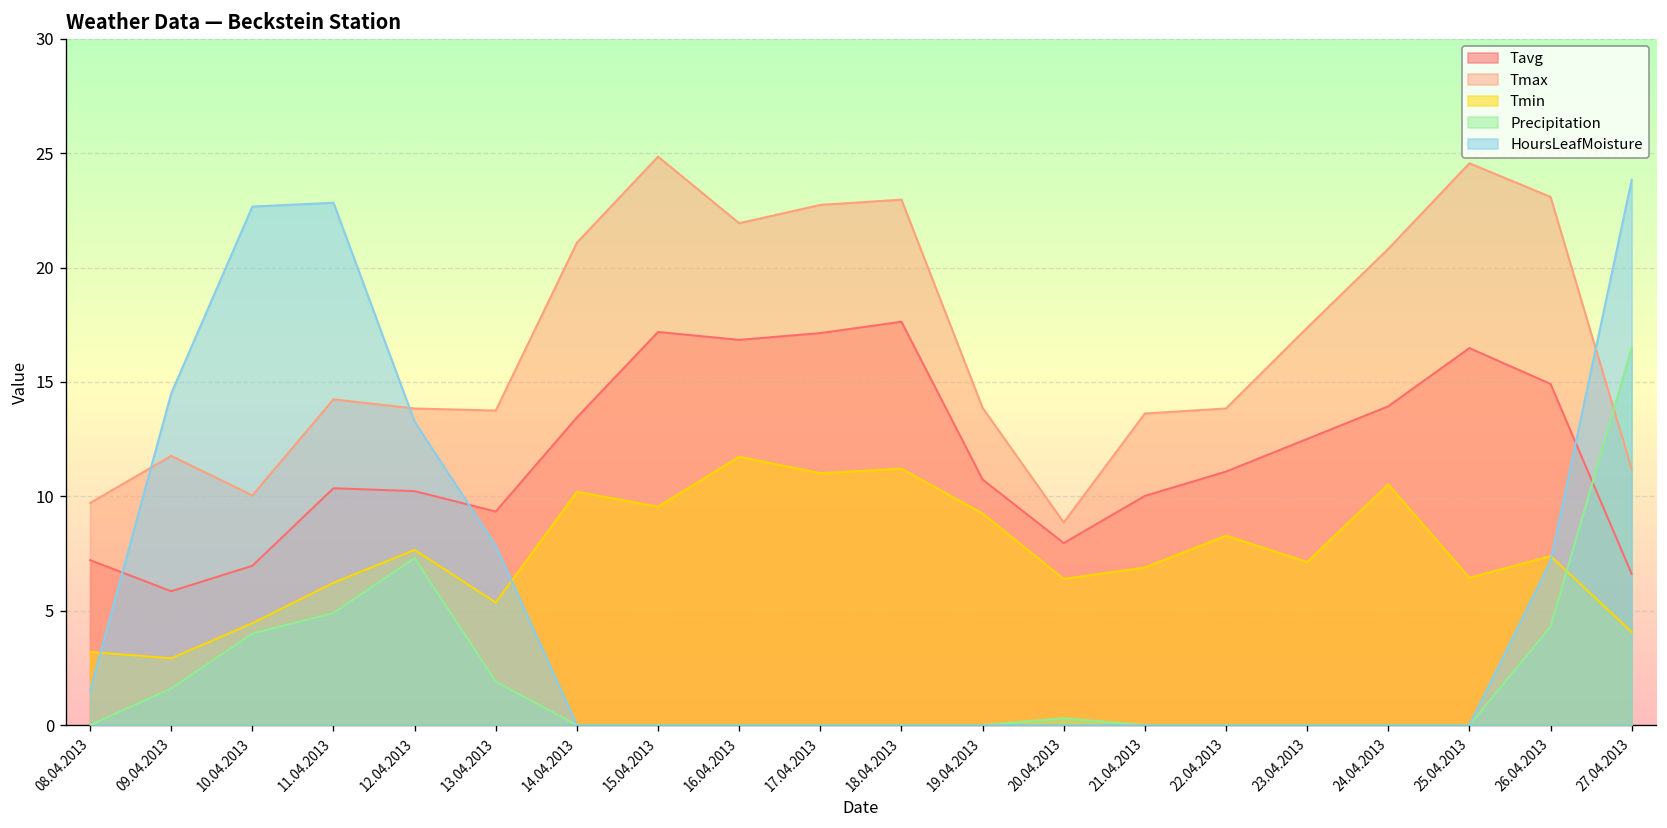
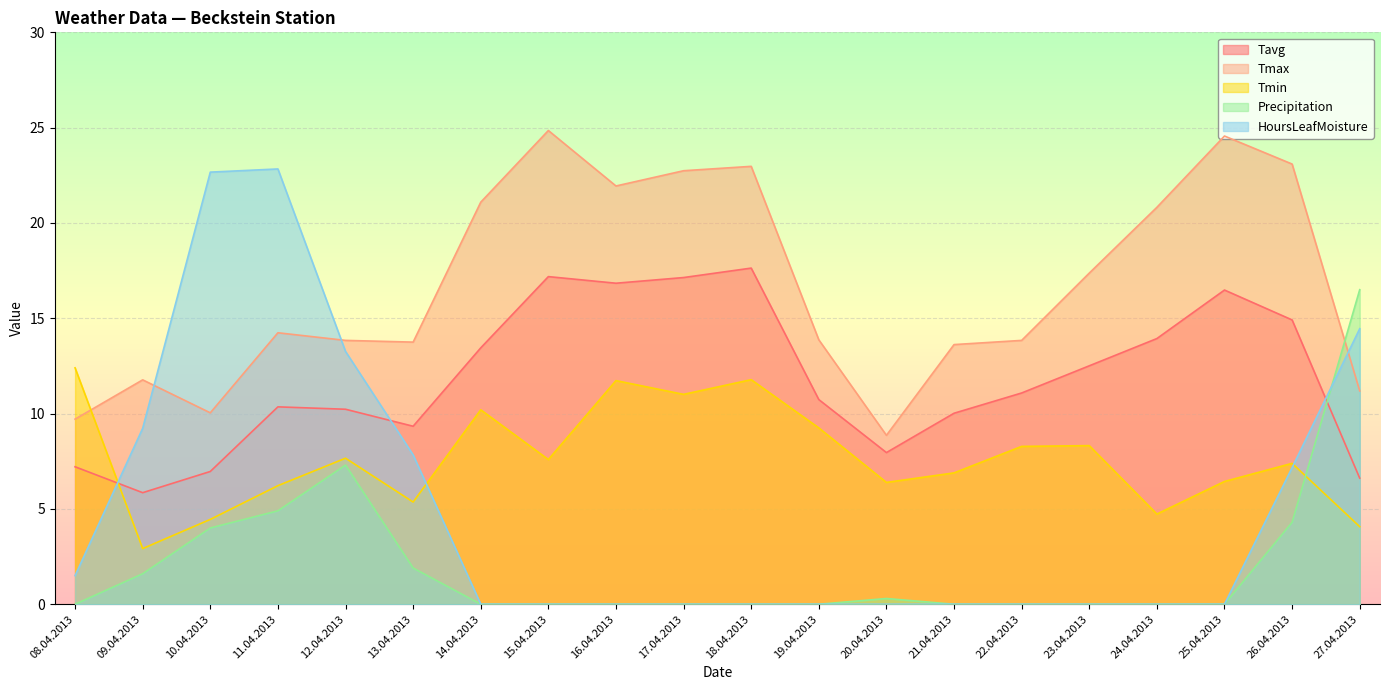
  {
    "Tmin": {
-     "08.04.2013": 3.2,
+     "08.04.2013": 12.4,
      "09.04.2013": 2.9,
      "10.04.2013": 4.5,
      "11.04.2013": 6.2,
      "12.04.2013": 7.7,
      "13.04.2013": 5.4,
      "14.04.2013": 10.2,
-     "15.04.2013": 9.6,
+     "15.04.2013": 7.6,
      "16.04.2013": 11.7,
      "17.04.2013": 11.0,
-     "18.04.2013": 11.2,
+     "18.04.2013": 11.8,
      "19.04.2013": 9.3,
      "20.04.2013": 6.4,
      "21.04.2013": 6.9,
      "22.04.2013": 8.3,
-     "23.04.2013": 7.1,
-     "24.04.2013": 10.5,
+     "23.04.2013": 8.3,
+     "24.04.2013": 4.7,
      "25.04.2013": 6.4,
      "26.04.2013": 7.4,
      "27.04.2013": 4.1
    },
    "Precipitation": {
      "08.04.2013": 0.0,
      "09.04.2013": 1.6,
      "10.04.2013": 4.0,
      "11.04.2013": 4.9,
      "12.04.2013": 7.3,
      "13.04.2013": 1.9,
      "20.04.2013": 0.3,
      "26.04.2013": 4.3,
      "27.04.2013": 16.5
    },
    "HoursLeafMoisture": {
      "08.04.2013": 1.5,
-     "09.04.2013": 14.5,
+     "09.04.2013": 9.2,
      "10.04.2013": 22.7,
      "11.04.2013": 22.8,
      "12.04.2013": 13.3,
      "13.04.2013": 7.8,
      "20.04.2013": 0.0,
      "26.04.2013": 7.2,
-     "27.04.2013": 23.8
+     "27.04.2013": 14.5
    }
  }
